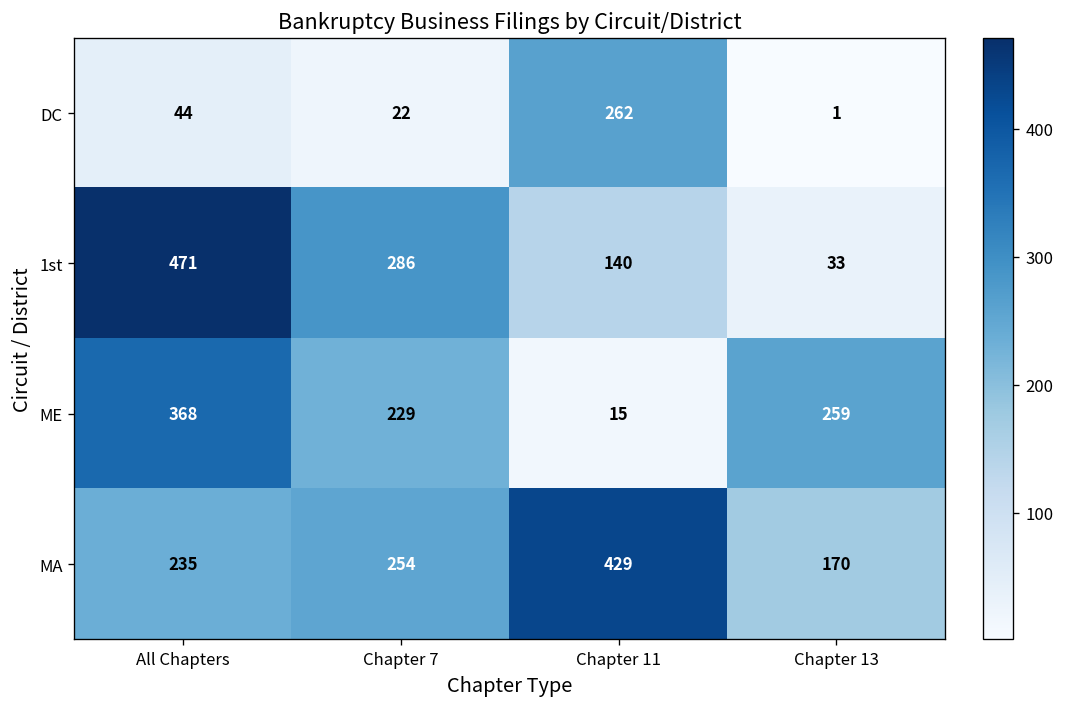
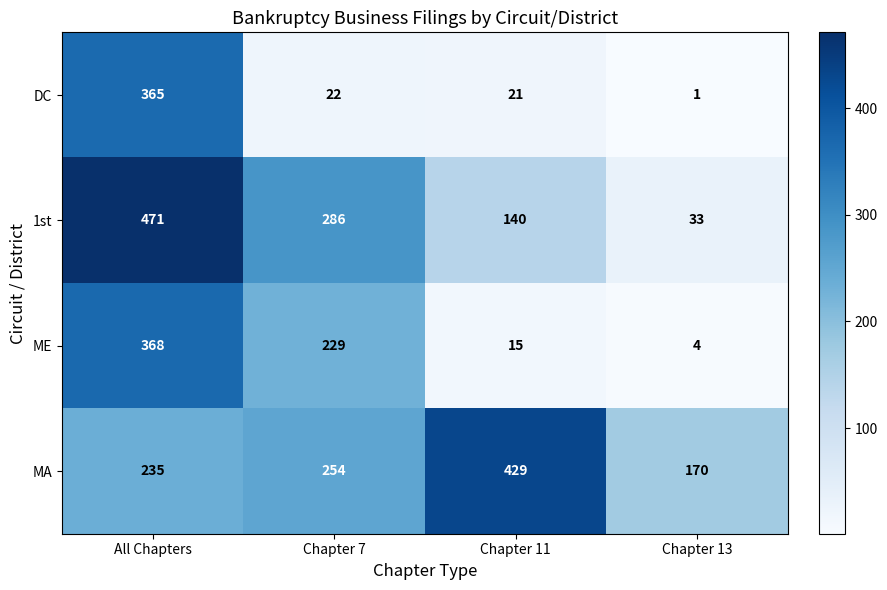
  {
    "DC": {
-     "All Chapters": 44,
+     "All Chapters": 365,
      "Chapter 7": 22,
-     "Chapter 11": 262,
+     "Chapter 11": 21,
      "Chapter 13": 1
    },
    "1st": {
      "All Chapters": 471,
      "Chapter 7": 286,
      "Chapter 11": 140,
      "Chapter 13": 33
    },
    "ME": {
      "All Chapters": 368,
      "Chapter 7": 229,
      "Chapter 11": 15,
-     "Chapter 13": 259
+     "Chapter 13": 4
    },
    "MA": {
      "All Chapters": 235,
      "Chapter 7": 254,
      "Chapter 11": 429,
      "Chapter 13": 170
    }
  }
